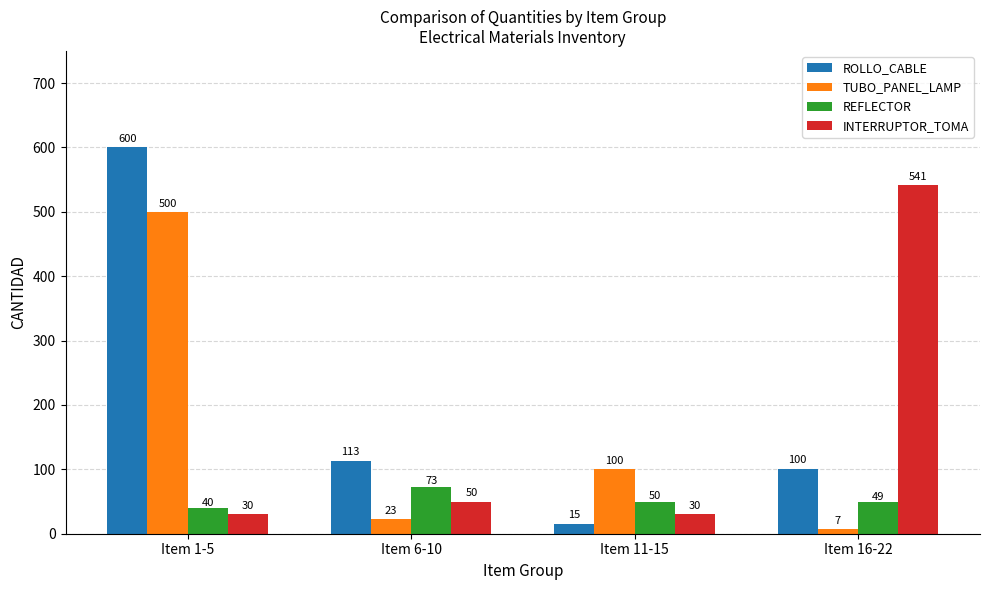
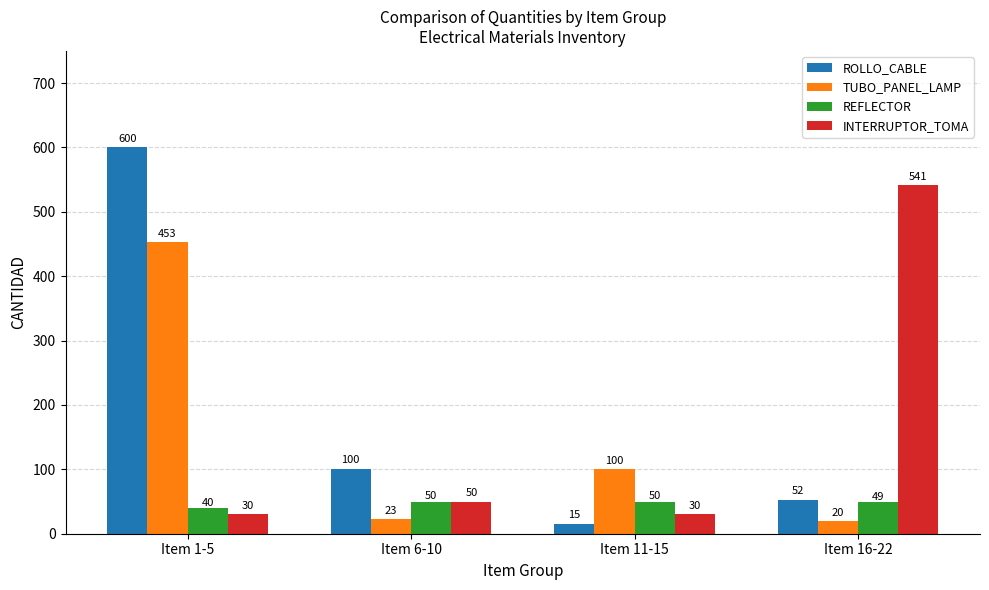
  {
    "ROLLO_CABLE": {
      "Item 1-5": 600,
-     "Item 6-10": 113,
+     "Item 6-10": 100,
      "Item 11-15": 15,
-     "Item 16-22": 100
+     "Item 16-22": 52
    },
    "TUBO_PANEL_LAMP": {
-     "Item 1-5": 500,
+     "Item 1-5": 453,
      "Item 6-10": 23,
      "Item 11-15": 100,
-     "Item 16-22": 7
+     "Item 16-22": 20
    },
    "REFLECTOR": {
      "Item 1-5": 40,
-     "Item 6-10": 73,
+     "Item 6-10": 50,
      "Item 11-15": 50,
      "Item 16-22": 49
    },
    "INTERRUPTOR_TOMA": {
      "Item 1-5": 30,
      "Item 6-10": 50,
      "Item 11-15": 30,
      "Item 16-22": 541
    }
  }
